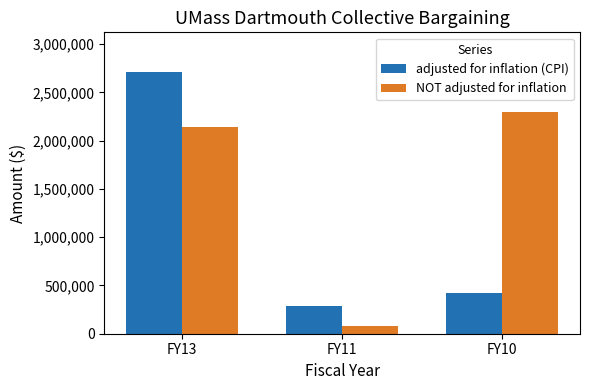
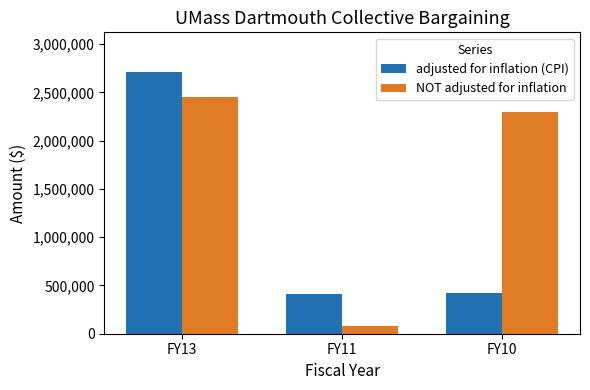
  {
    "adjusted for inflation (CPI)": {
      "FY13": "2,700,000",
-     "FY11": "300,000",
+     "FY11": "400,000",
      "FY10": "400,000"
    },
    "NOT adjusted for inflation": {
-     "FY13": "2,100,000",
+     "FY13": "2,500,000",
      "FY11": "100,000",
      "FY10": "2,300,000"
    }
  }
